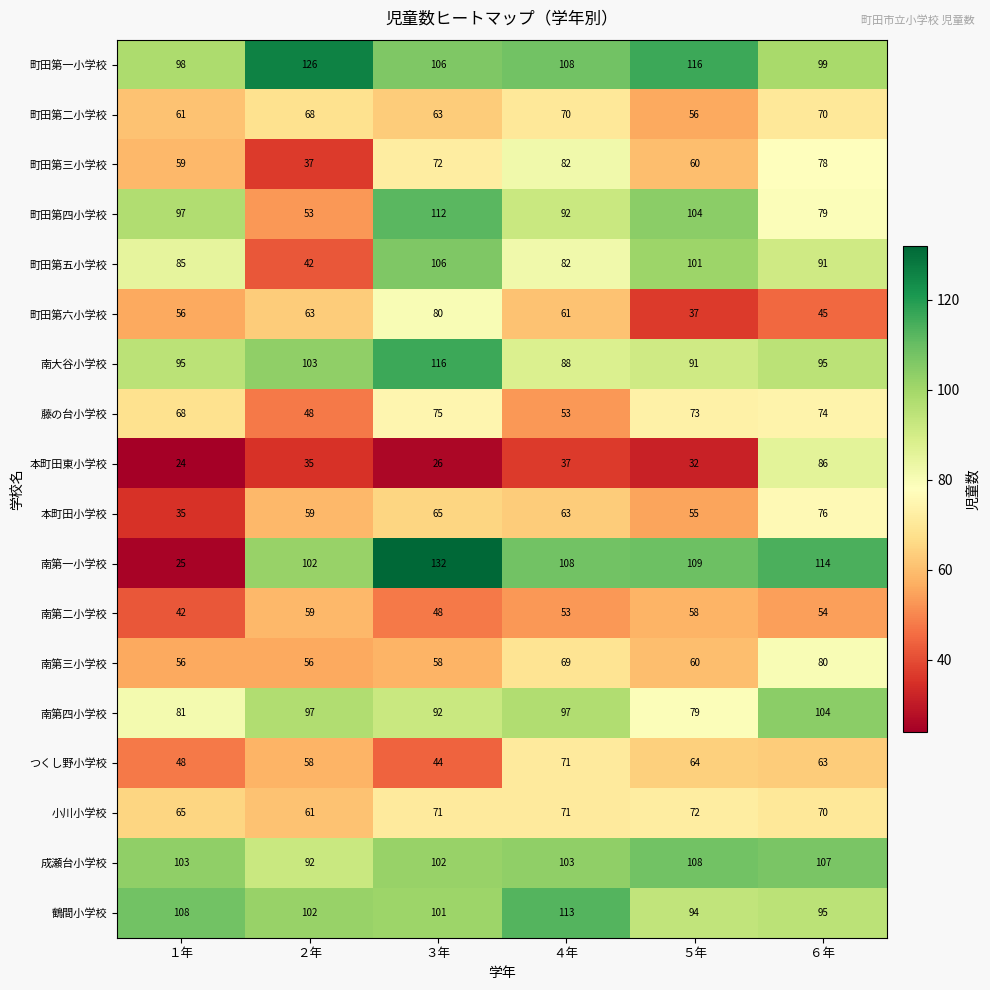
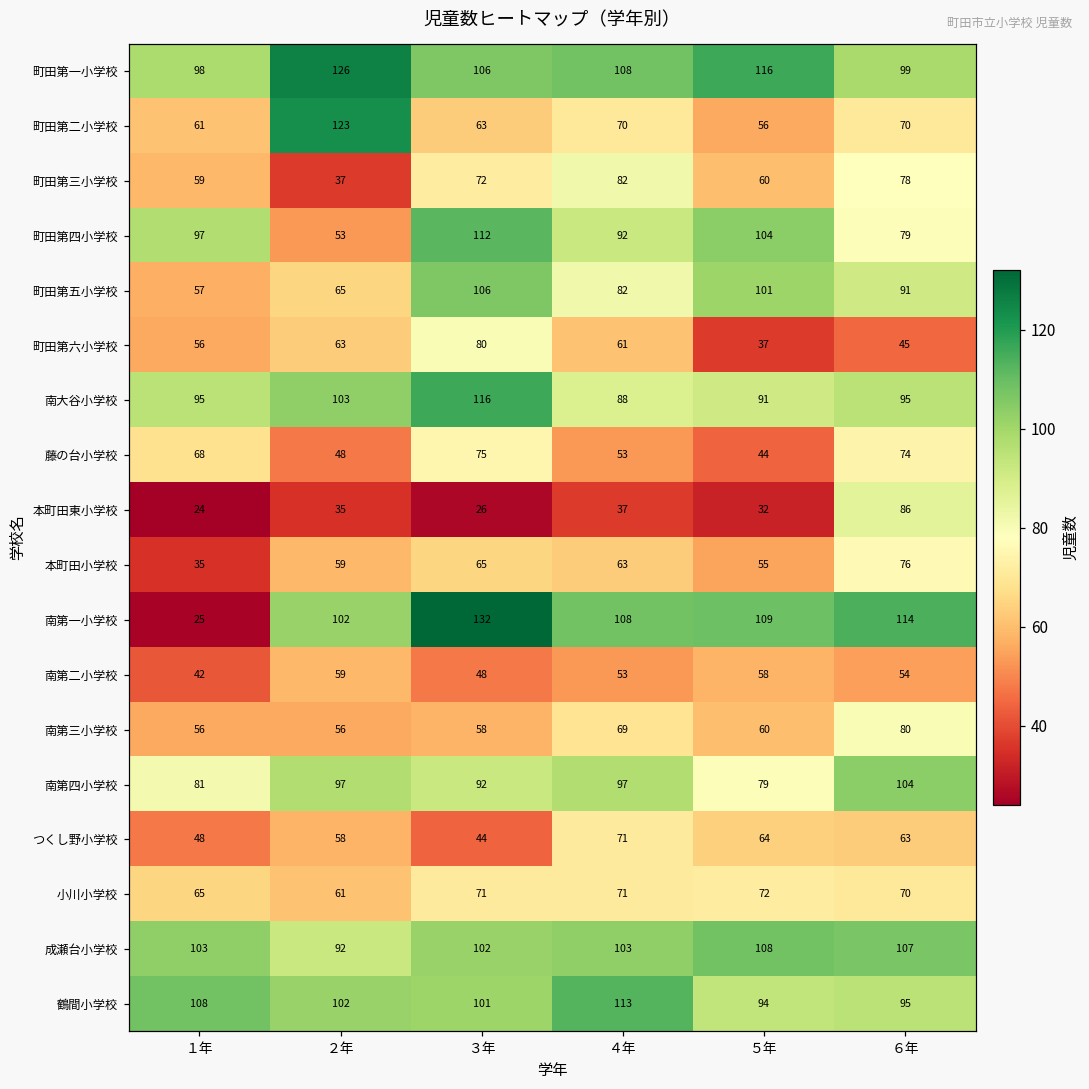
  {
    "町田第一小学校": {
      "１年": 98,
      "２年": 126,
      "３年": 106,
      "４年": 108,
      "５年": 116,
      "６年": 99
    },
    "町田第二小学校": {
      "１年": 61,
-     "２年": 68,
+     "２年": 123,
      "３年": 63,
      "４年": 70,
      "５年": 56,
      "６年": 70
    },
    "町田第三小学校": {
      "１年": 59,
      "２年": 37,
      "３年": 72,
      "４年": 82,
      "５年": 60,
      "６年": 78
    },
    "町田第四小学校": {
      "１年": 97,
      "２年": 53,
      "３年": 112,
      "４年": 92,
      "５年": 104,
      "６年": 79
    },
    "町田第五小学校": {
-     "１年": 85,
-     "２年": 42,
+     "１年": 57,
+     "２年": 65,
      "３年": 106,
      "４年": 82,
      "５年": 101,
      "６年": 91
    },
    "町田第六小学校": {
      "１年": 56,
      "２年": 63,
      "３年": 80,
      "４年": 61,
      "５年": 37,
      "６年": 45
    },
    "南大谷小学校": {
      "１年": 95,
      "２年": 103,
      "３年": 116,
      "４年": 88,
      "５年": 91,
      "６年": 95
    },
    "藤の台小学校": {
      "１年": 68,
      "２年": 48,
      "３年": 75,
      "４年": 53,
-     "５年": 73,
+     "５年": 44,
      "６年": 74
    },
    "本町田東小学校": {
      "１年": 24,
      "２年": 35,
      "３年": 26,
      "４年": 37,
      "５年": 32,
      "６年": 86
    },
    "本町田小学校": {
      "１年": 35,
      "２年": 59,
      "３年": 65,
      "４年": 63,
      "５年": 55,
      "６年": 76
    },
    "南第一小学校": {
      "１年": 25,
      "２年": 102,
      "３年": 132,
      "４年": 108,
      "５年": 109,
      "６年": 114
    },
    "南第二小学校": {
      "１年": 42,
      "２年": 59,
      "３年": 48,
      "４年": 53,
      "５年": 58,
      "６年": 54
    },
    "南第三小学校": {
      "１年": 56,
      "２年": 56,
      "３年": 58,
      "４年": 69,
      "５年": 60,
      "６年": 80
    },
    "南第四小学校": {
      "１年": 81,
      "２年": 97,
      "３年": 92,
      "４年": 97,
      "５年": 79,
      "６年": 104
    },
    "つくし野小学校": {
      "１年": 48,
      "２年": 58,
      "３年": 44,
      "４年": 71,
      "５年": 64,
      "６年": 63
    },
    "小川小学校": {
      "１年": 65,
      "２年": 61,
      "３年": 71,
      "４年": 71,
      "５年": 72,
      "６年": 70
    },
    "成瀬台小学校": {
      "１年": 103,
      "２年": 92,
      "３年": 102,
      "４年": 103,
      "５年": 108,
      "６年": 107
    },
    "鶴間小学校": {
      "１年": 108,
      "２年": 102,
      "３年": 101,
      "４年": 113,
      "５年": 94,
      "６年": 95
    }
  }
